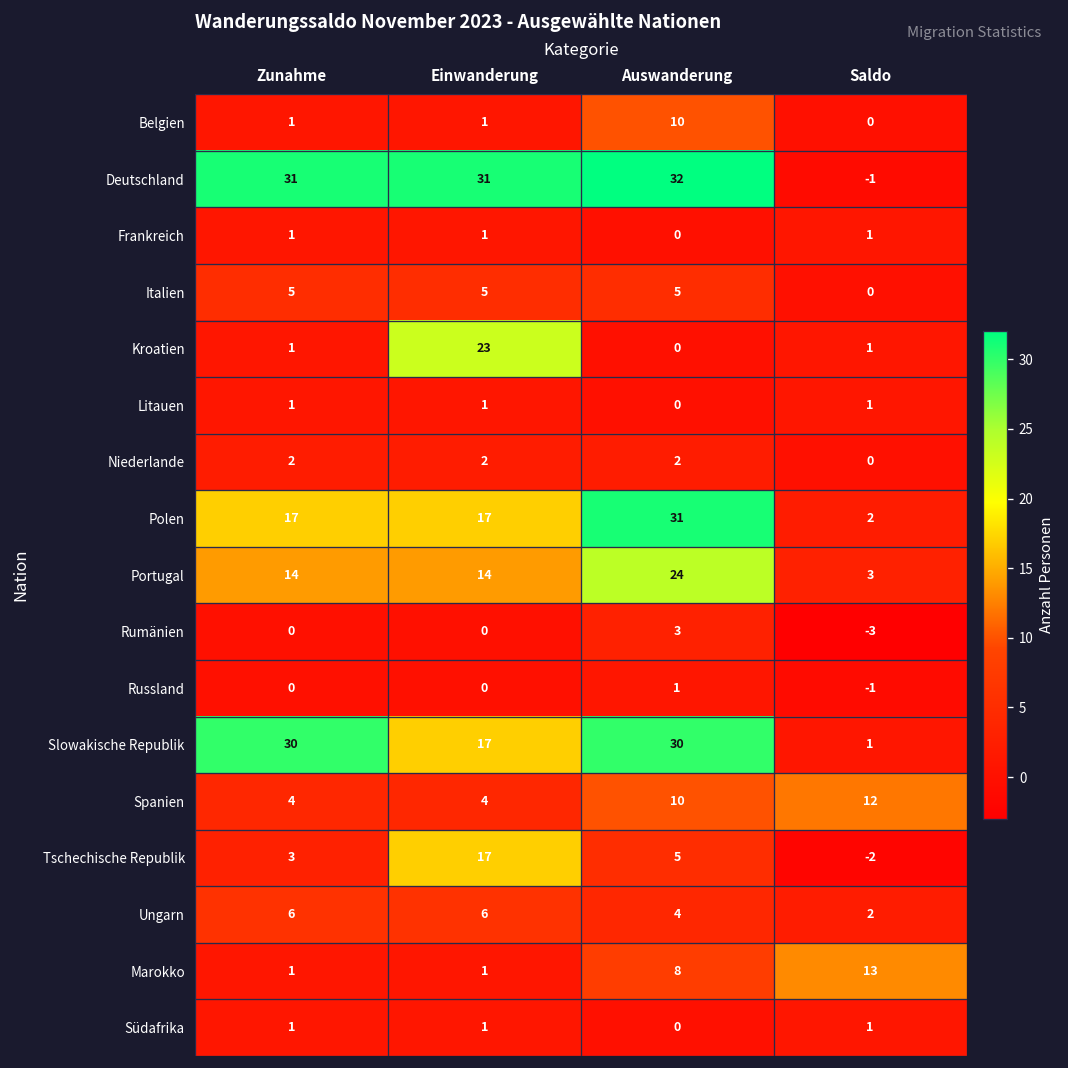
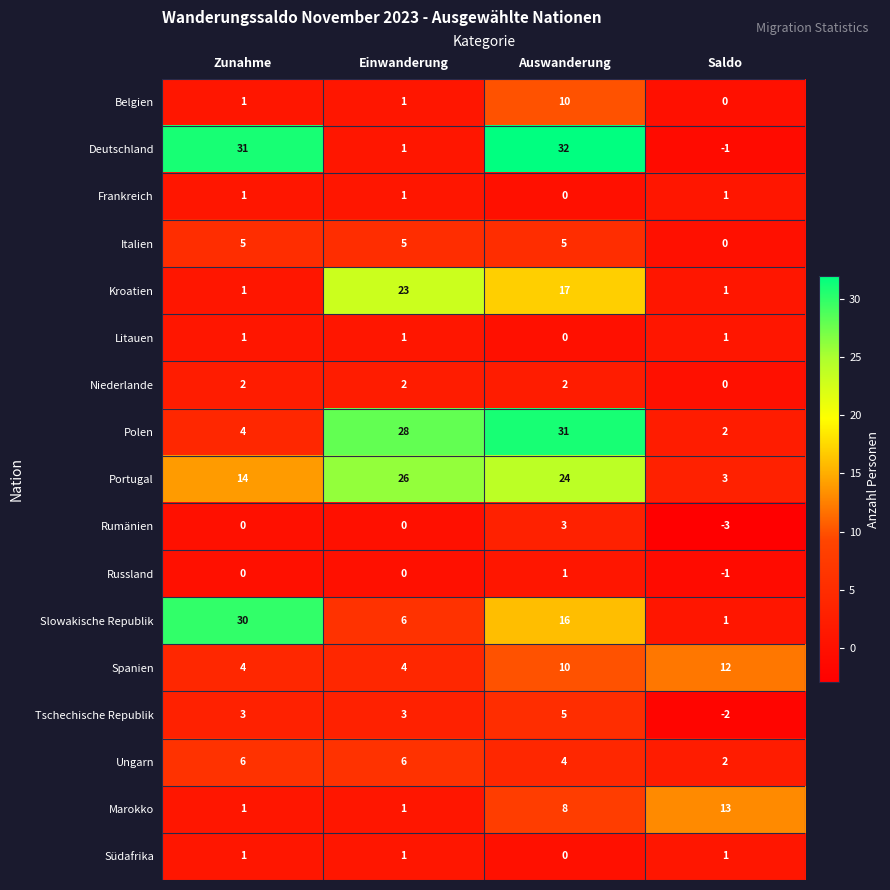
  {
    "Belgien": {
      "Zunahme": 1,
      "Einwanderung": 1,
      "Auswanderung": 10,
      "Saldo": 0
    },
    "Deutschland": {
      "Zunahme": 31,
-     "Einwanderung": 31,
+     "Einwanderung": 1,
      "Auswanderung": 32,
      "Saldo": -1
    },
    "Frankreich": {
      "Zunahme": 1,
      "Einwanderung": 1,
      "Auswanderung": 0,
      "Saldo": 1
    },
    "Italien": {
      "Zunahme": 5,
      "Einwanderung": 5,
      "Auswanderung": 5,
      "Saldo": 0
    },
    "Kroatien": {
      "Zunahme": 1,
      "Einwanderung": 23,
-     "Auswanderung": 0,
+     "Auswanderung": 17,
      "Saldo": 1
    },
    "Litauen": {
      "Zunahme": 1,
      "Einwanderung": 1,
      "Auswanderung": 0,
      "Saldo": 1
    },
    "Niederlande": {
      "Zunahme": 2,
      "Einwanderung": 2,
      "Auswanderung": 2,
      "Saldo": 0
    },
    "Polen": {
-     "Zunahme": 17,
-     "Einwanderung": 17,
+     "Zunahme": 4,
+     "Einwanderung": 28,
      "Auswanderung": 31,
      "Saldo": 2
    },
    "Portugal": {
      "Zunahme": 14,
-     "Einwanderung": 14,
+     "Einwanderung": 26,
      "Auswanderung": 24,
      "Saldo": 3
    },
    "Rumänien": {
      "Zunahme": 0,
      "Einwanderung": 0,
      "Auswanderung": 3,
      "Saldo": -3
    },
    "Russland": {
      "Zunahme": 0,
      "Einwanderung": 0,
      "Auswanderung": 1,
      "Saldo": -1
    },
    "Slowakische Republik": {
      "Zunahme": 30,
-     "Einwanderung": 17,
-     "Auswanderung": 30,
+     "Einwanderung": 6,
+     "Auswanderung": 16,
      "Saldo": 1
    },
    "Spanien": {
      "Zunahme": 4,
      "Einwanderung": 4,
      "Auswanderung": 10,
      "Saldo": 12
    },
    "Tschechische Republik": {
      "Zunahme": 3,
-     "Einwanderung": 17,
+     "Einwanderung": 3,
      "Auswanderung": 5,
      "Saldo": -2
    },
    "Ungarn": {
      "Zunahme": 6,
      "Einwanderung": 6,
      "Auswanderung": 4,
      "Saldo": 2
    },
    "Marokko": {
      "Zunahme": 1,
      "Einwanderung": 1,
      "Auswanderung": 8,
      "Saldo": 13
    },
    "Südafrika": {
      "Zunahme": 1,
      "Einwanderung": 1,
      "Auswanderung": 0,
      "Saldo": 1
    }
  }
